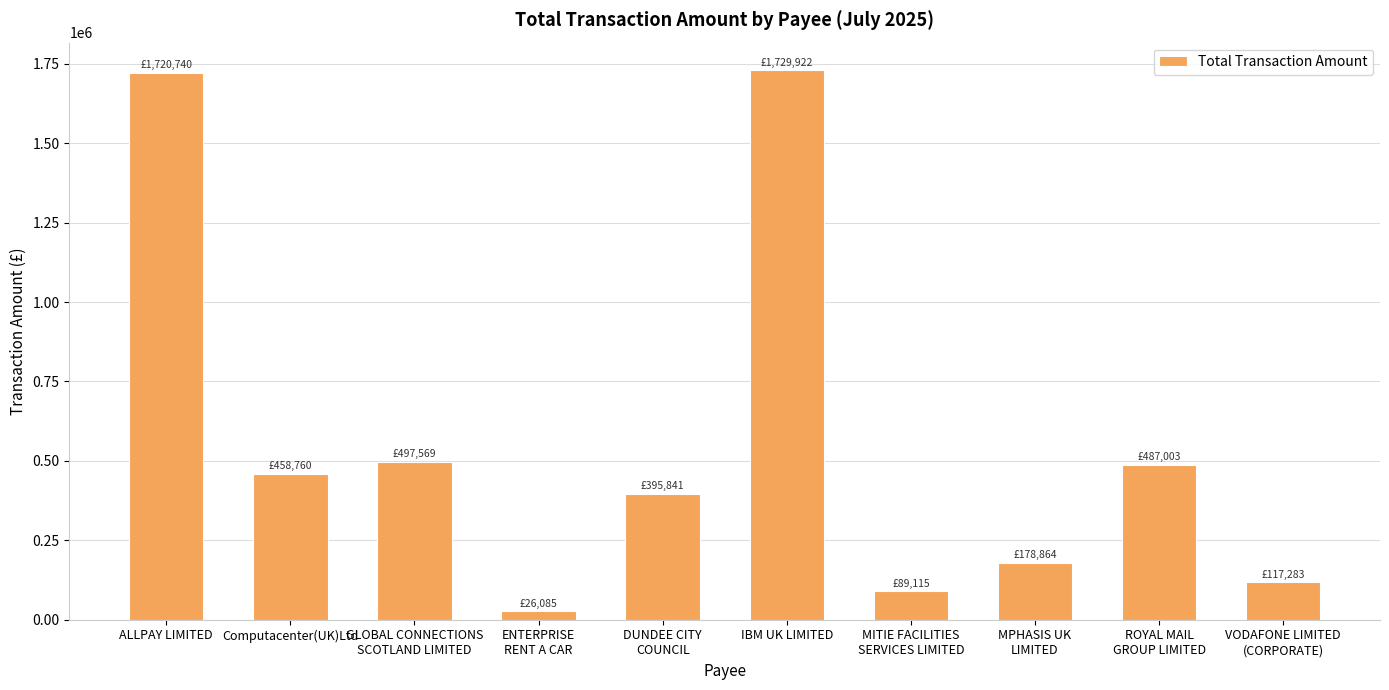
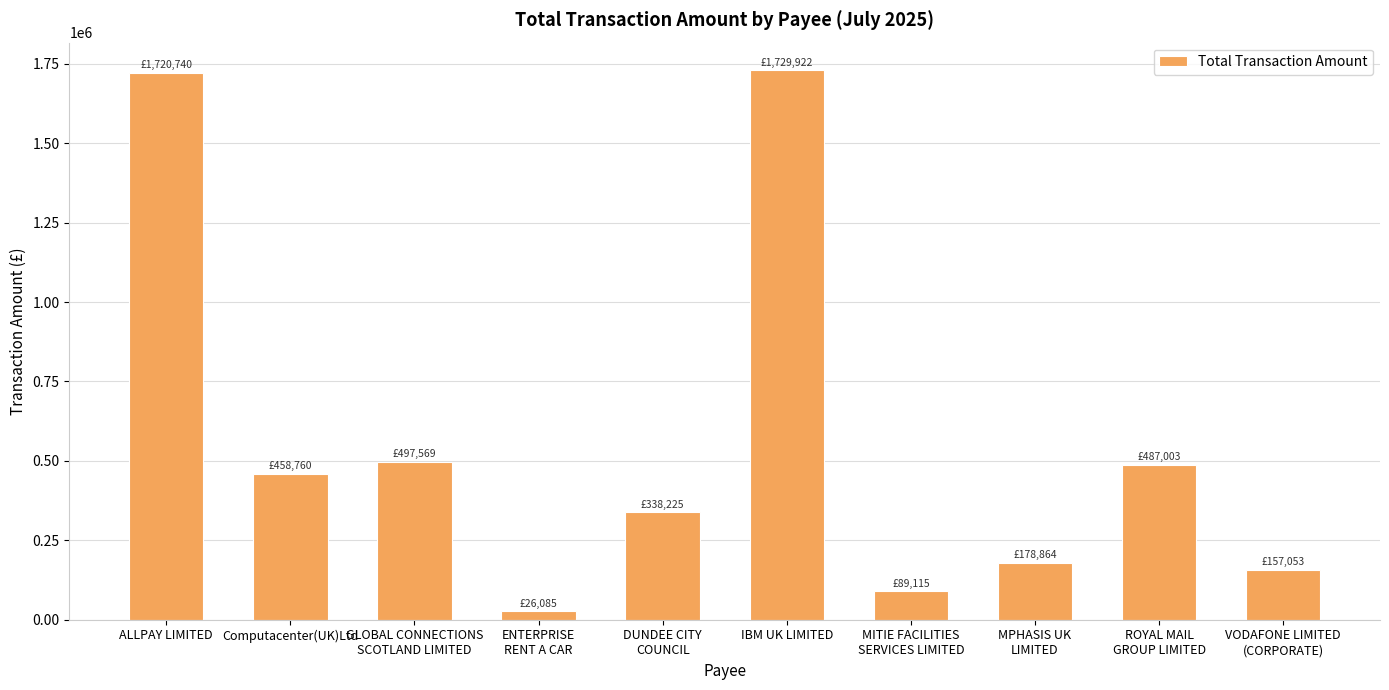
  {
    "ALLPAY LIMITED": "£1,720,740",
    "Computacenter(UK)Ltd": "£458,760",
    "GLOBAL CONNECTIONS SCOTLAND LIMITED": "£497,569",
    "ENTERPRISE RENT A CAR": "£26,085",
-   "DUNDEE CITY COUNCIL": "£395,841",
+   "DUNDEE CITY COUNCIL": "£338,225",
    "IBM UK LIMITED": "£1,729,922",
    "MITIE FACILITIES SERVICES LIMITED": "£89,115",
    "MPHASIS UK LIMITED": "£178,864",
    "ROYAL MAIL GROUP LIMITED": "£487,003",
-   "VODAFONE LIMITED (CORPORATE)": "£117,283"
+   "VODAFONE LIMITED (CORPORATE)": "£157,053"
  }
